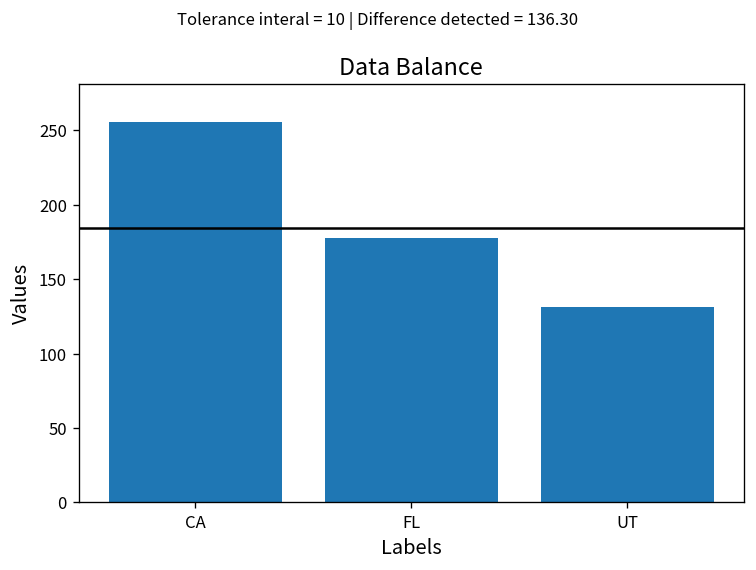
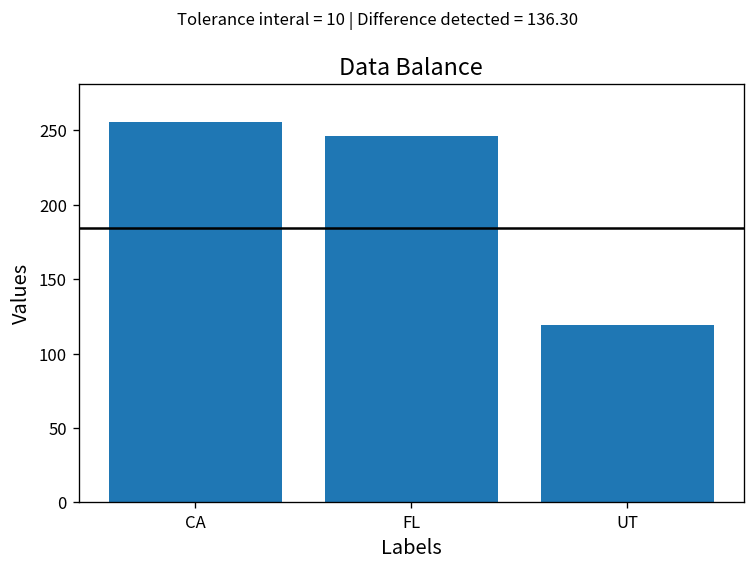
  {
    "CA": 255,
-   "FL": 178,
-   "UT": 132
+   "FL": 246,
+   "UT": 119
  }
